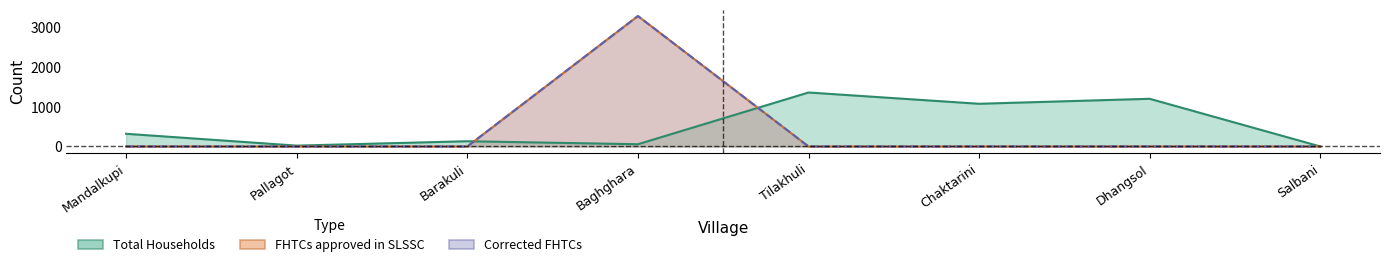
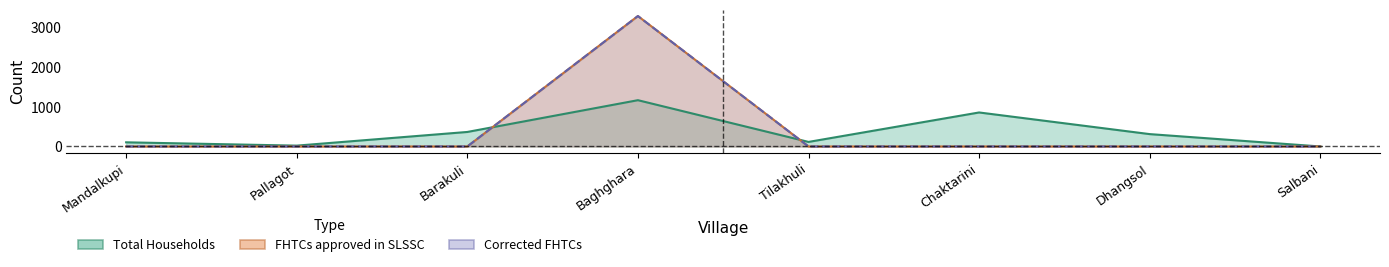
  {
    "Total Households": {
-     "Mandalkupi": 300,
-     "Barakuli": 100,
-     "Baghghara": 100,
-     "Tilakhuli": 1400,
-     "Chaktarini": 1100,
-     "Dhangsol": 1200
+     "Mandalkupi": 100,
+     "Barakuli": 400,
+     "Baghghara": 1200,
+     "Tilakhuli": 100,
+     "Chaktarini": 900,
+     "Dhangsol": 300
    },
    "Corrected FHTCs": {
      "Mandalkupi": 0,
      "Barakuli": 0,
      "Baghghara": 3300,
      "Tilakhuli": 0,
      "Chaktarini": 0,
      "Dhangsol": 0
    }
  }
